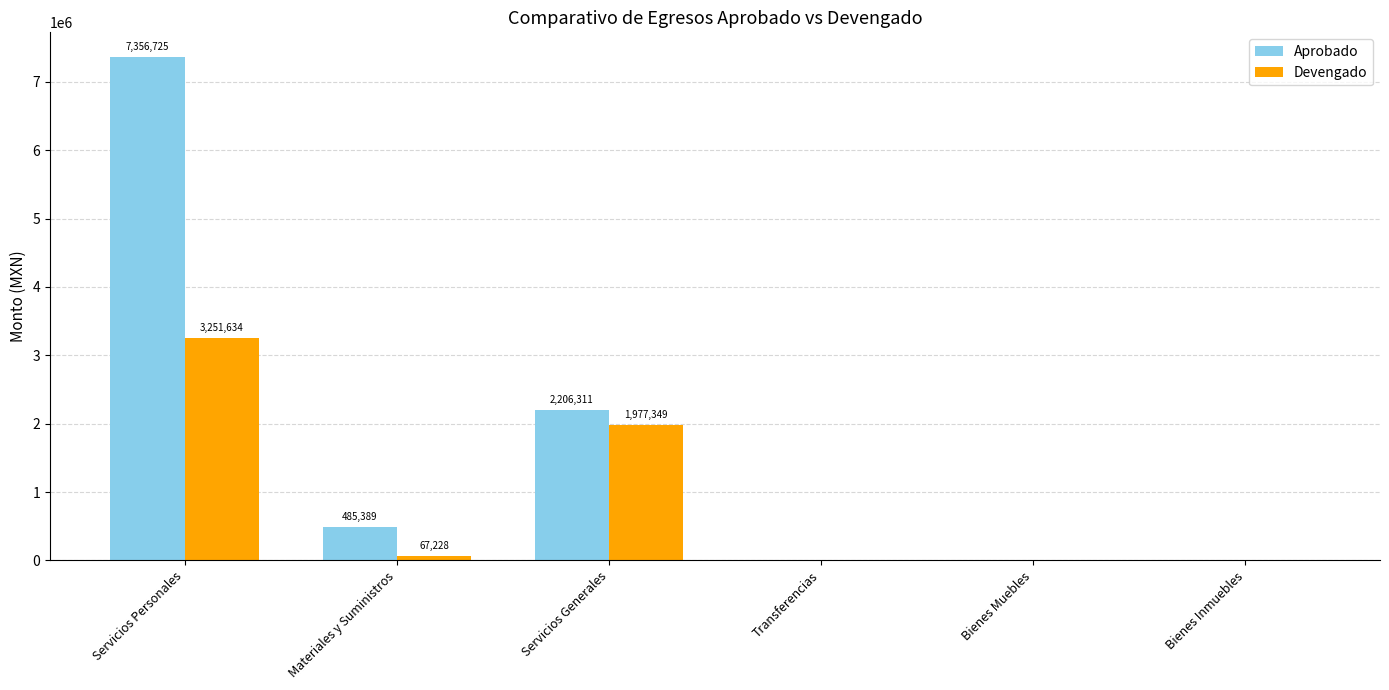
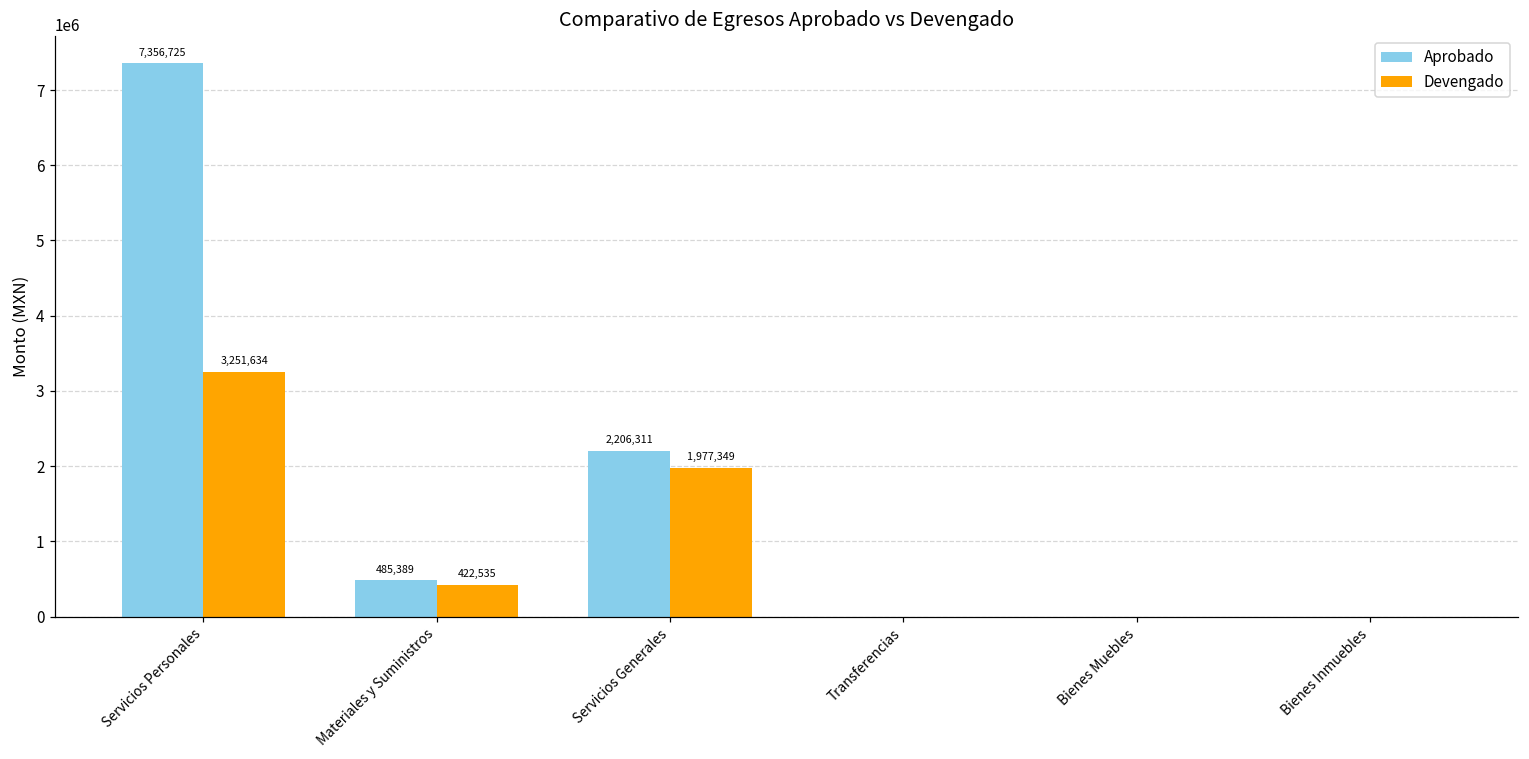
  {
    "Aprobado": {
      "Servicios Personales": "7,356,725",
      "Materiales y Suministros": "485,389",
      "Servicios Generales": "2,206,311"
    },
    "Devengado": {
      "Servicios Personales": "3,251,634",
-     "Materiales y Suministros": "67,228",
+     "Materiales y Suministros": "422,535",
      "Servicios Generales": "1,977,349"
    }
  }
